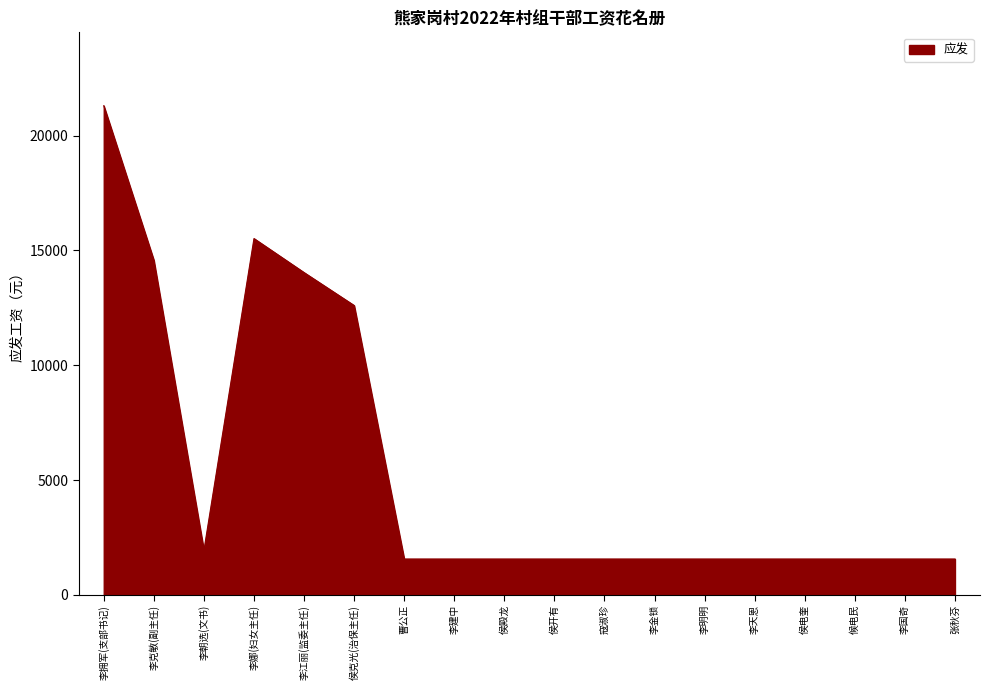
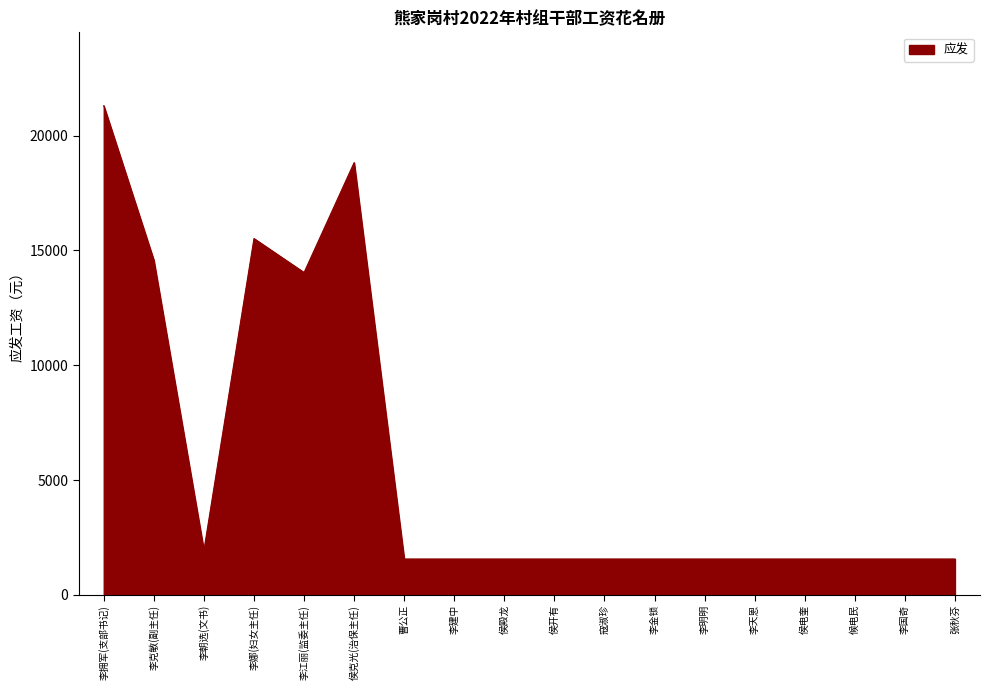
  {
    "李拥军(支部书记)": 21300,
    "李克敏(副主任)": 14600,
    "李朝选(文书)": 1900,
    "李娜(妇女主任)": 15500,
    "李江丽(监委主任)": 14000,
-   "侯克光(治保主任)": 12600,
+   "侯克光(治保主任)": 18800,
    "曹公正": 1600,
    "李建中": 1600,
    "侯殿龙": 1600,
    "侯开有": 1600,
    "寇淑珍": 1600,
    "李金锁": 1600,
    "李明明": 1600,
    "李天恩": 1600,
    "侯电奎": 1600,
    "候电民": 1600,
    "李国奇": 1600,
    "张秋芬": 1600
  }
